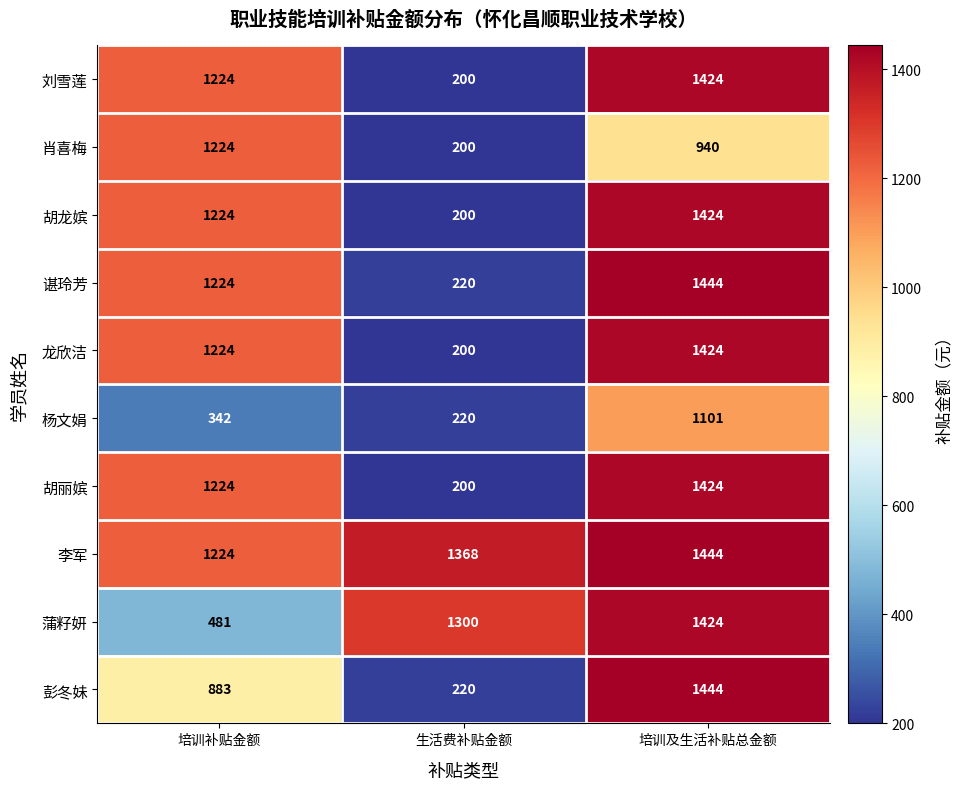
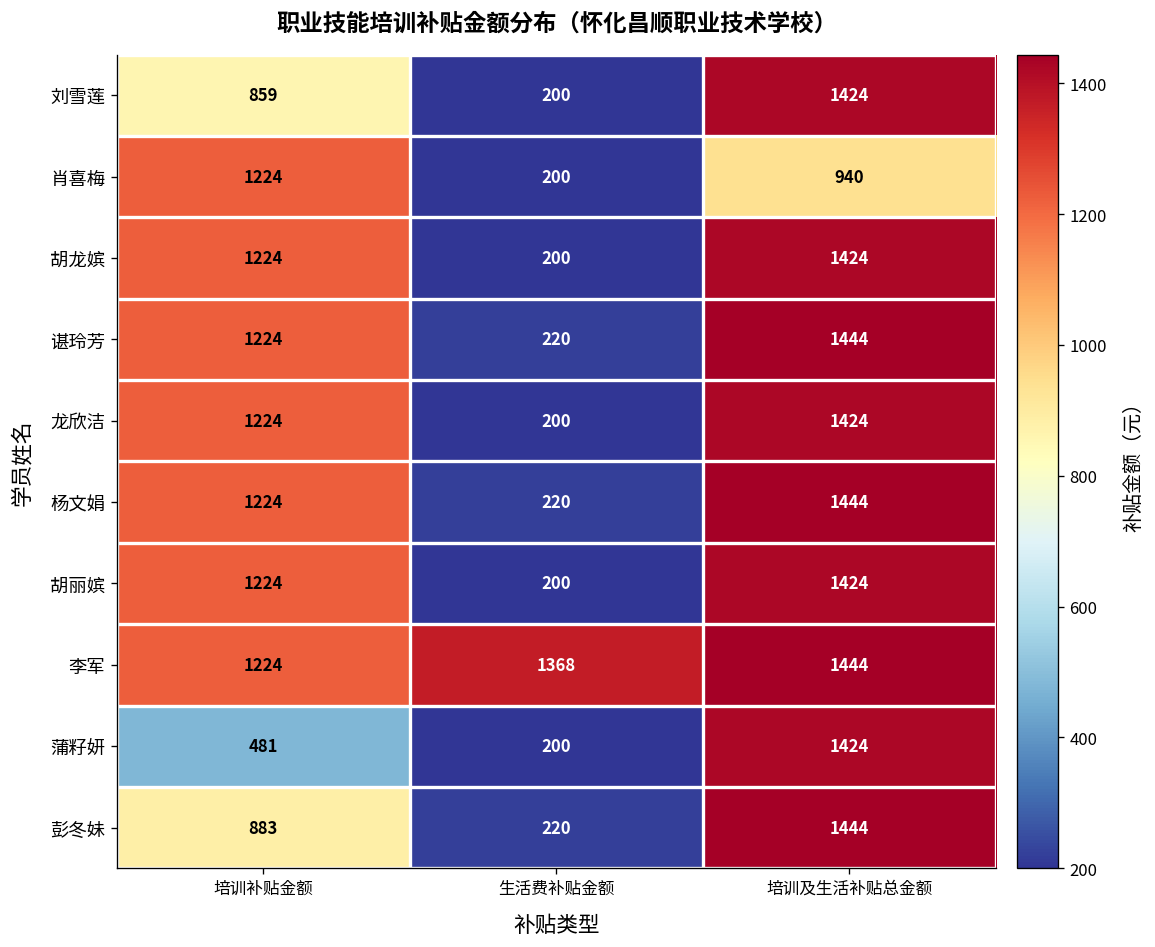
  {
    "刘雪莲": {
-     "培训补贴金额": 1224,
+     "培训补贴金额": 859,
      "生活费补贴金额": 200,
      "培训及生活补贴总金额": 1424
    },
    "肖喜梅": {
      "培训补贴金额": 1224,
      "生活费补贴金额": 200,
      "培训及生活补贴总金额": 940
    },
    "胡龙嫔": {
      "培训补贴金额": 1224,
      "生活费补贴金额": 200,
      "培训及生活补贴总金额": 1424
    },
    "谌玲芳": {
      "培训补贴金额": 1224,
      "生活费补贴金额": 220,
      "培训及生活补贴总金额": 1444
    },
    "龙欣洁": {
      "培训补贴金额": 1224,
      "生活费补贴金额": 200,
      "培训及生活补贴总金额": 1424
    },
    "杨文娟": {
-     "培训补贴金额": 342,
+     "培训补贴金额": 1224,
      "生活费补贴金额": 220,
-     "培训及生活补贴总金额": 1101
+     "培训及生活补贴总金额": 1444
    },
    "胡丽嫔": {
      "培训补贴金额": 1224,
      "生活费补贴金额": 200,
      "培训及生活补贴总金额": 1424
    },
    "李军": {
      "培训补贴金额": 1224,
      "生活费补贴金额": 1368,
      "培训及生活补贴总金额": 1444
    },
    "蒲籽妍": {
      "培训补贴金额": 481,
-     "生活费补贴金额": 1300,
+     "生活费补贴金额": 200,
      "培训及生活补贴总金额": 1424
    },
    "彭冬妹": {
      "培训补贴金额": 883,
      "生活费补贴金额": 220,
      "培训及生活补贴总金额": 1444
    }
  }
